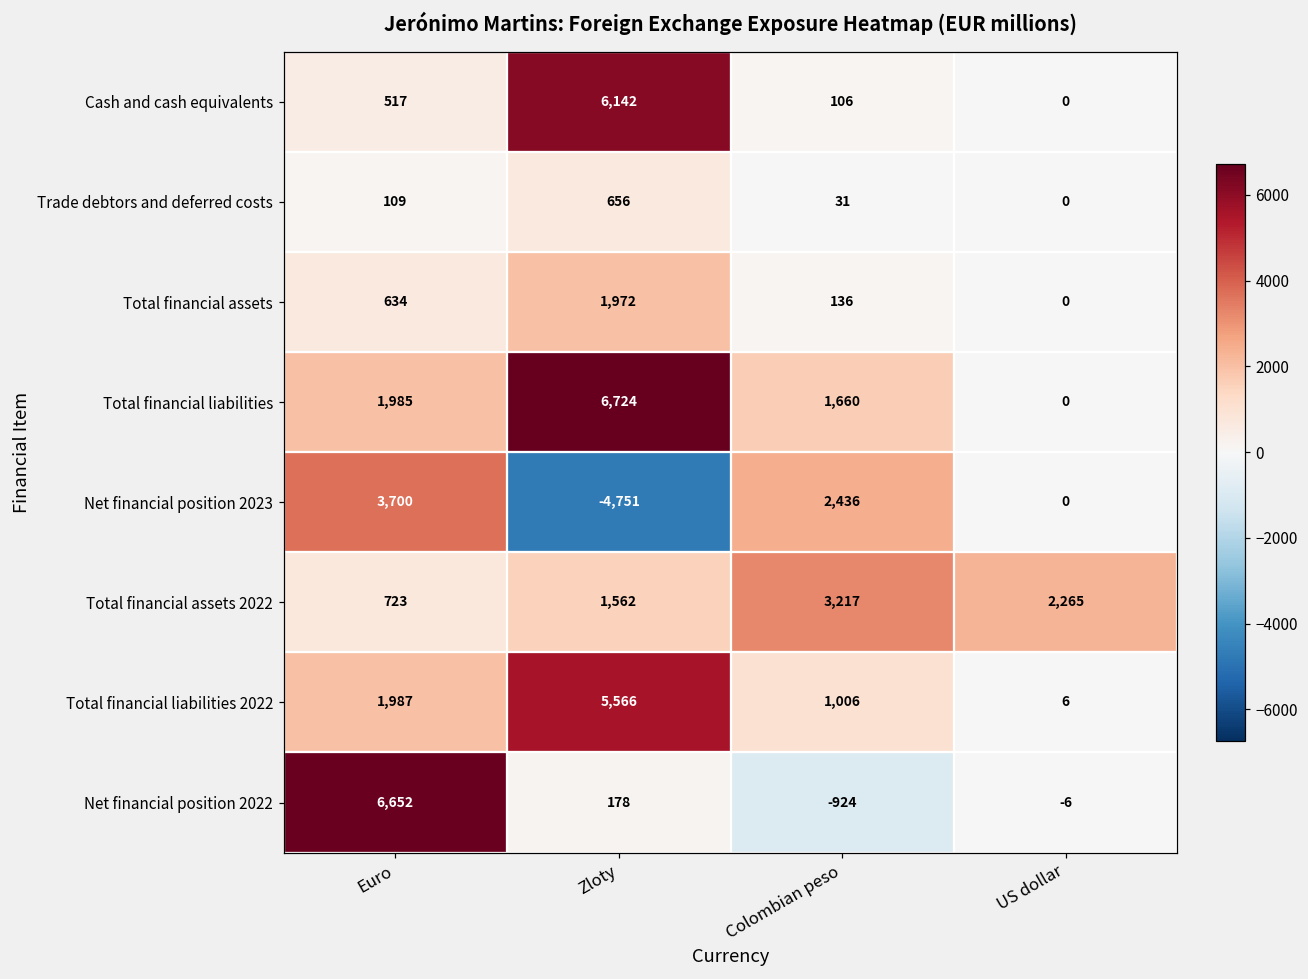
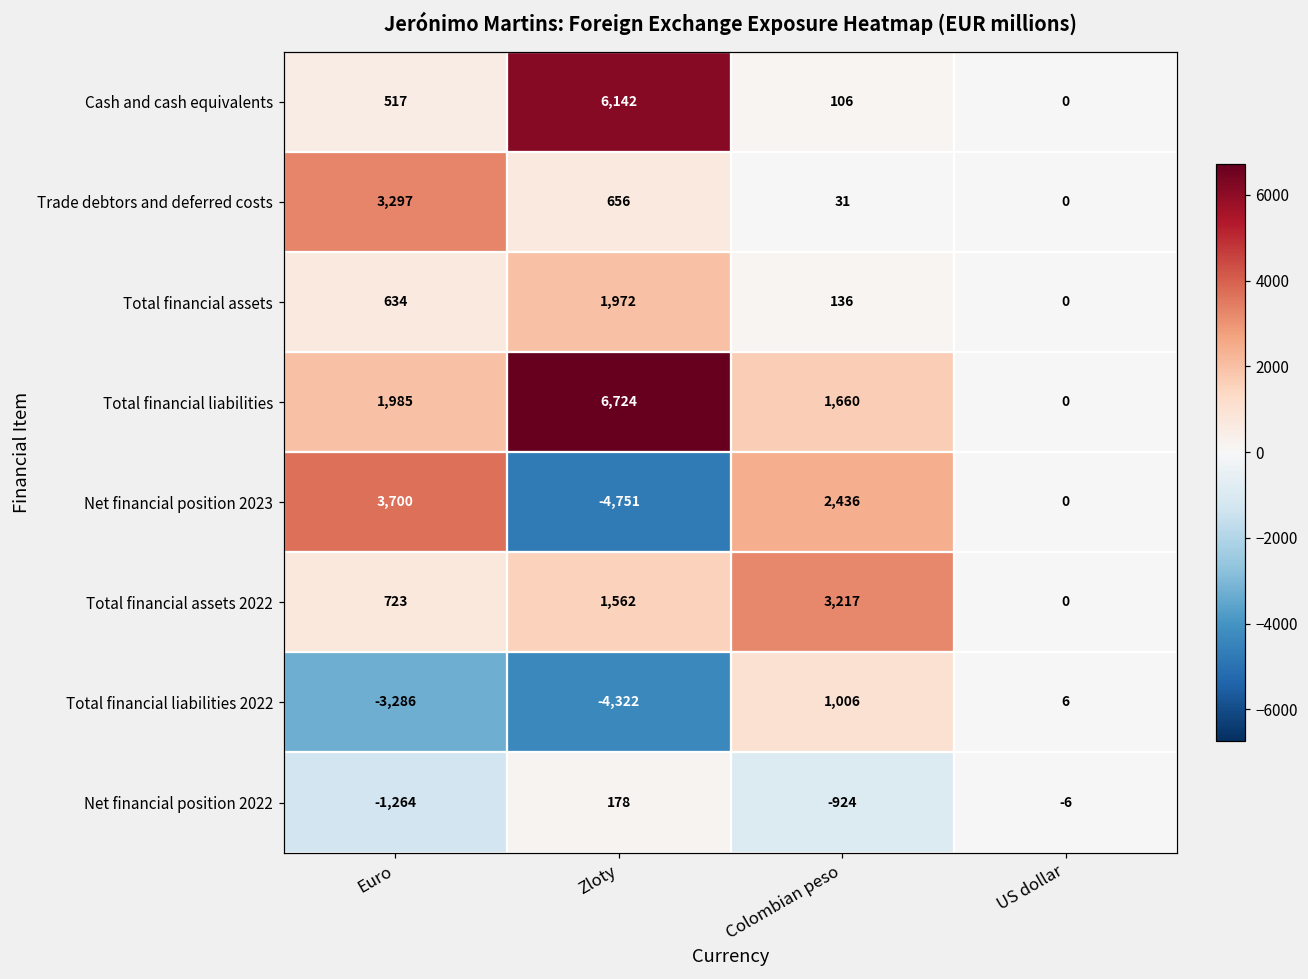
  {
    "Cash and cash equivalents": {
      "Euro": "517",
      "Zloty": "6,142",
      "Colombian peso": "106",
      "US dollar": "0"
    },
    "Trade debtors and deferred costs": {
-     "Euro": "109",
+     "Euro": "3,297",
      "Zloty": "656",
      "Colombian peso": "31",
      "US dollar": "0"
    },
    "Total financial assets": {
      "Euro": "634",
      "Zloty": "1,972",
      "Colombian peso": "136",
      "US dollar": "0"
    },
    "Total financial liabilities": {
      "Euro": "1,985",
      "Zloty": "6,724",
      "Colombian peso": "1,660",
      "US dollar": "0"
    },
    "Net financial position 2023": {
      "Euro": "3,700",
      "Zloty": "-4,751",
      "Colombian peso": "2,436",
      "US dollar": "0"
    },
    "Total financial assets 2022": {
      "Euro": "723",
      "Zloty": "1,562",
      "Colombian peso": "3,217",
-     "US dollar": "2,265"
+     "US dollar": "0"
    },
    "Total financial liabilities 2022": {
-     "Euro": "1,987",
-     "Zloty": "5,566",
+     "Euro": "-3,286",
+     "Zloty": "-4,322",
      "Colombian peso": "1,006",
      "US dollar": "6"
    },
    "Net financial position 2022": {
-     "Euro": "6,652",
+     "Euro": "-1,264",
      "Zloty": "178",
      "Colombian peso": "-924",
      "US dollar": "-6"
    }
  }
